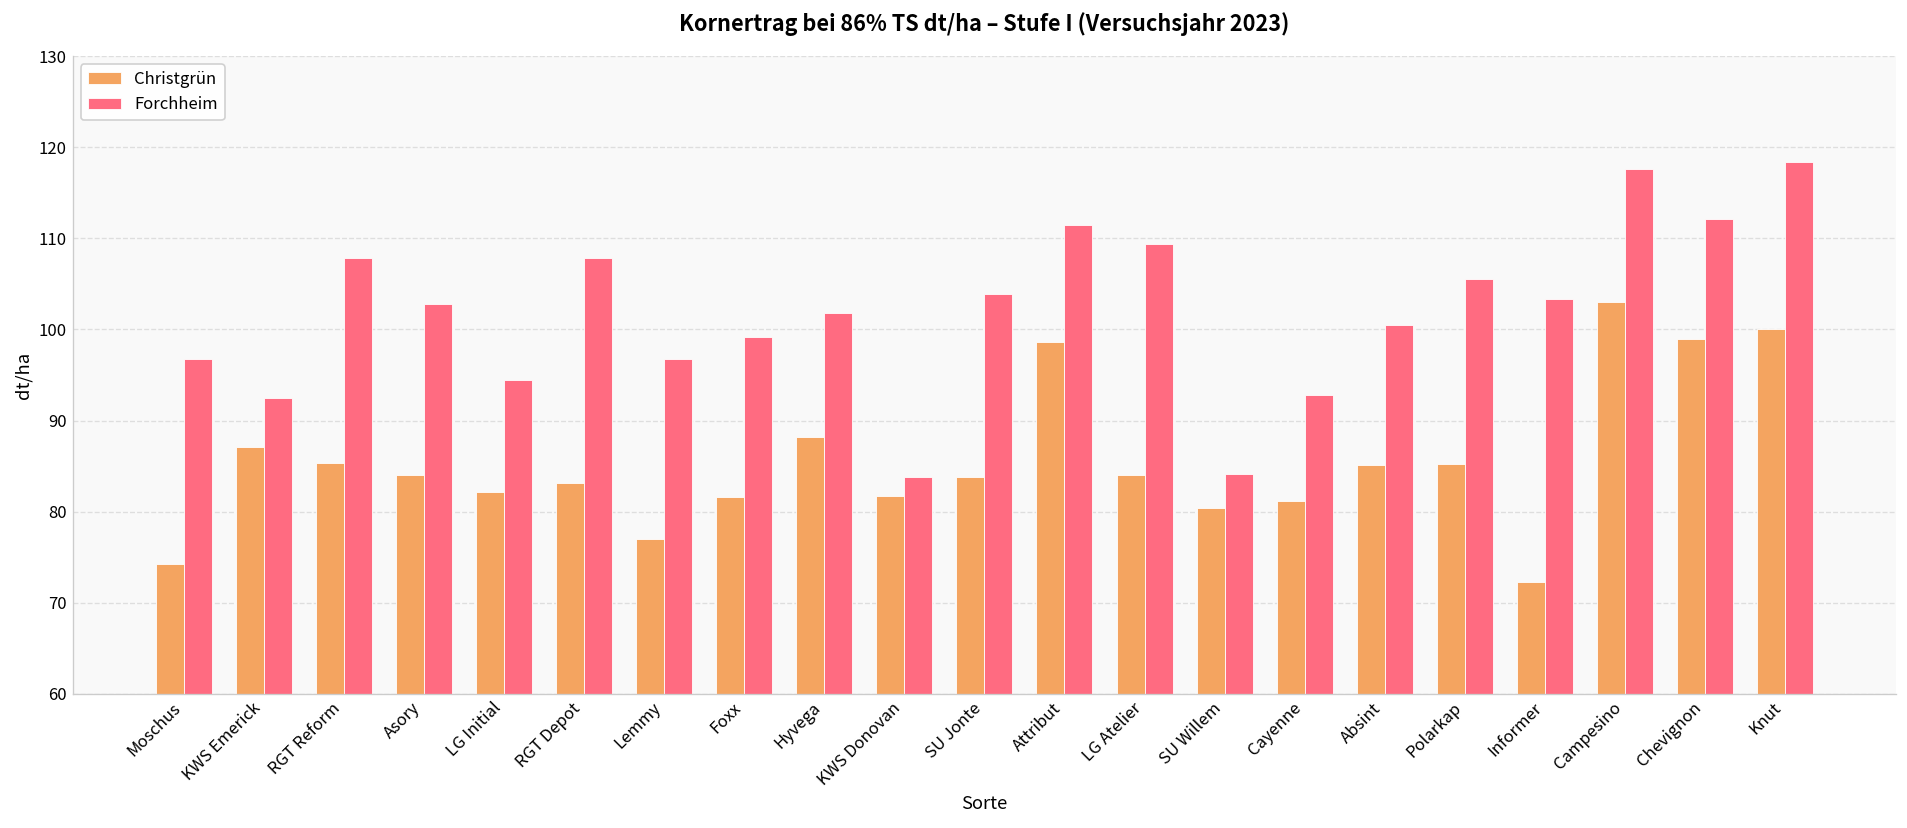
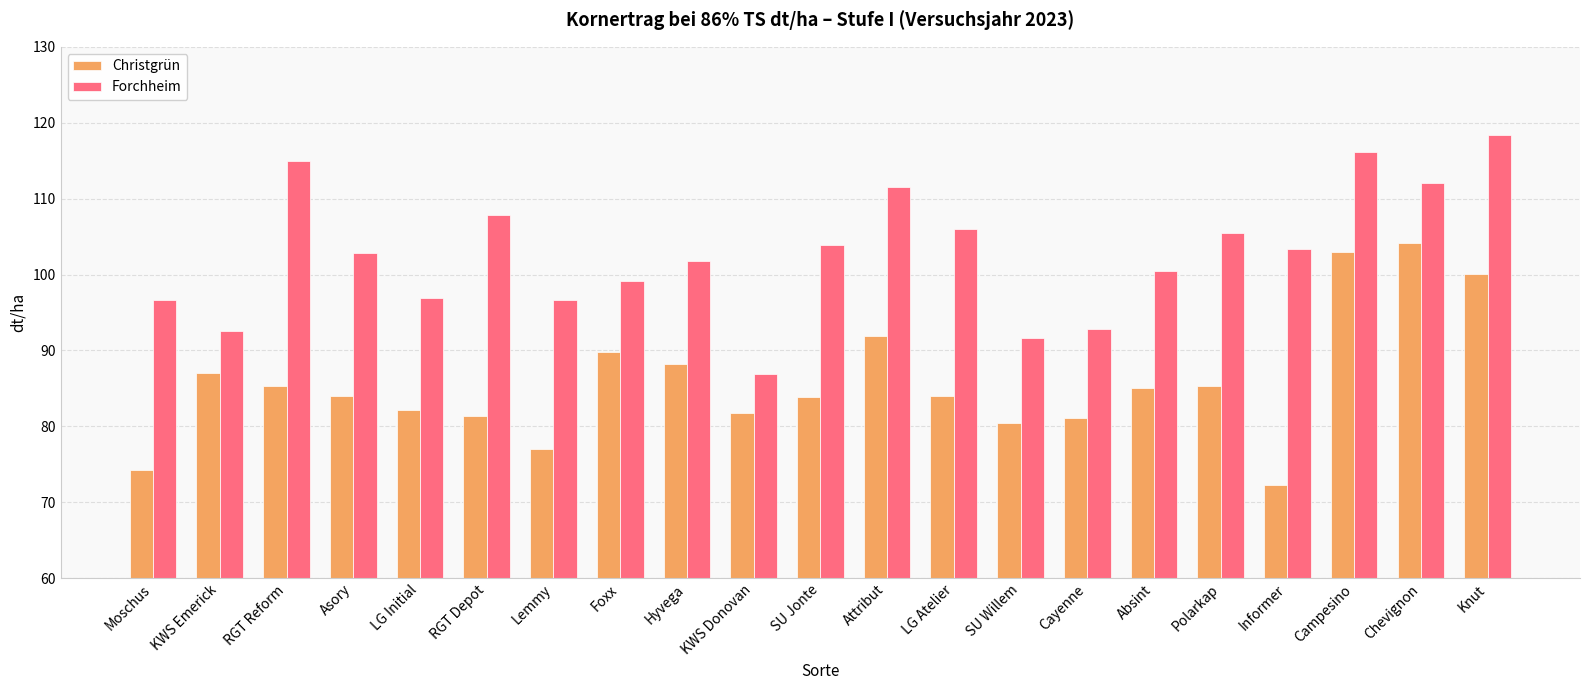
  {
    "Christgrün": {
      "Moschus": 74,
      "KWS Emerick": 87,
      "RGT Reform": 85,
      "Asory": 84,
      "LG Initial": 82,
-     "RGT Depot": 83,
+     "RGT Depot": 81,
      "Lemmy": 77,
-     "Foxx": 82,
+     "Foxx": 90,
      "Hyvega": 88,
      "KWS Donovan": 82,
      "SU Jonte": 84,
-     "Attribut": 99,
+     "Attribut": 92,
      "LG Atelier": 84,
      "SU Willem": 80,
      "Cayenne": 81,
      "Absint": 85,
      "Polarkap": 85,
      "Informer": 72,
      "Campesino": 103,
-     "Chevignon": 99,
+     "Chevignon": 104,
      "Knut": 100
    },
    "Forchheim": {
      "Moschus": 97,
      "KWS Emerick": 93,
-     "RGT Reform": 108,
+     "RGT Reform": 115,
      "Asory": 103,
-     "LG Initial": 94,
+     "LG Initial": 97,
      "RGT Depot": 108,
      "Lemmy": 97,
      "Foxx": 99,
      "Hyvega": 102,
-     "KWS Donovan": 84,
+     "KWS Donovan": 87,
      "SU Jonte": 104,
      "Attribut": 112,
-     "LG Atelier": 109,
-     "SU Willem": 84,
+     "LG Atelier": 106,
+     "SU Willem": 92,
      "Cayenne": 93,
      "Absint": 100,
      "Polarkap": 106,
      "Informer": 103,
-     "Campesino": 118,
+     "Campesino": 116,
      "Chevignon": 112,
      "Knut": 118
    }
  }
